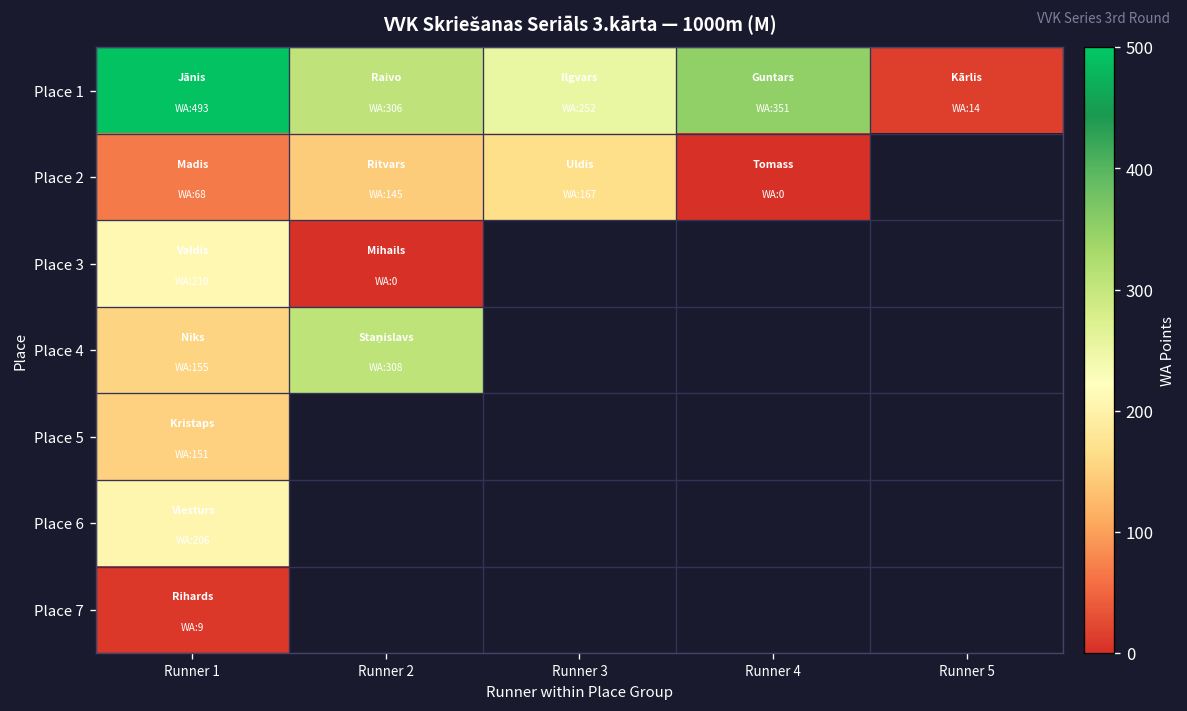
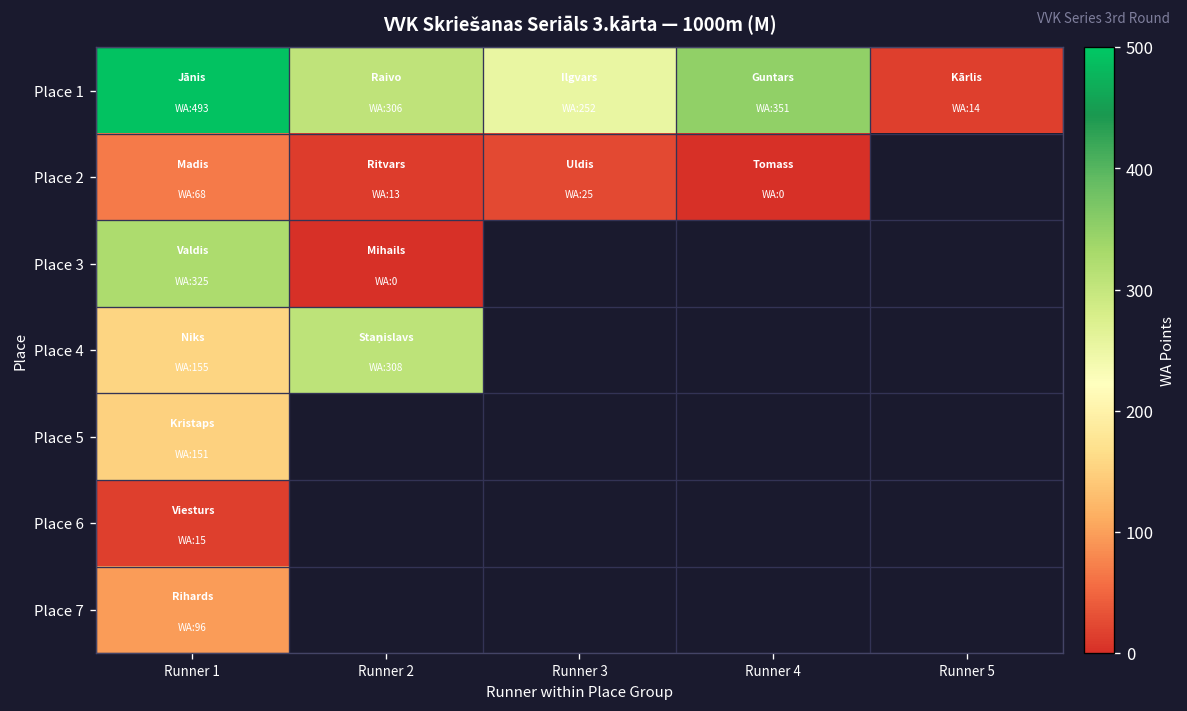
  {
    "Place 2": {
-     "Runner 2": 145,
-     "Runner 3": 167
+     "Runner 2": 13,
+     "Runner 3": 25
    },
    "Place 3": {
-     "Runner 1": 210
+     "Runner 1": 325
    },
    "Place 6": {
-     "Runner 1": 206
+     "Runner 1": 15
    },
    "Place 7": {
-     "Runner 1": 9
+     "Runner 1": 96
    }
  }
